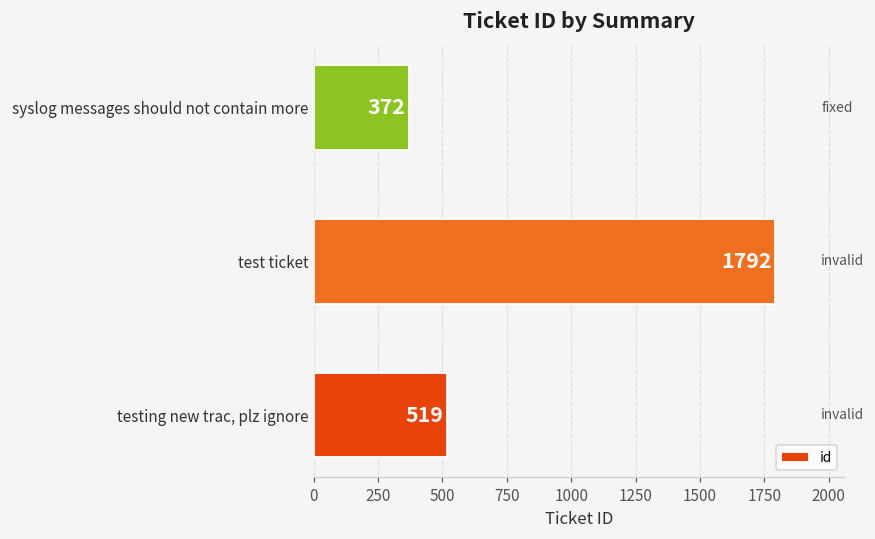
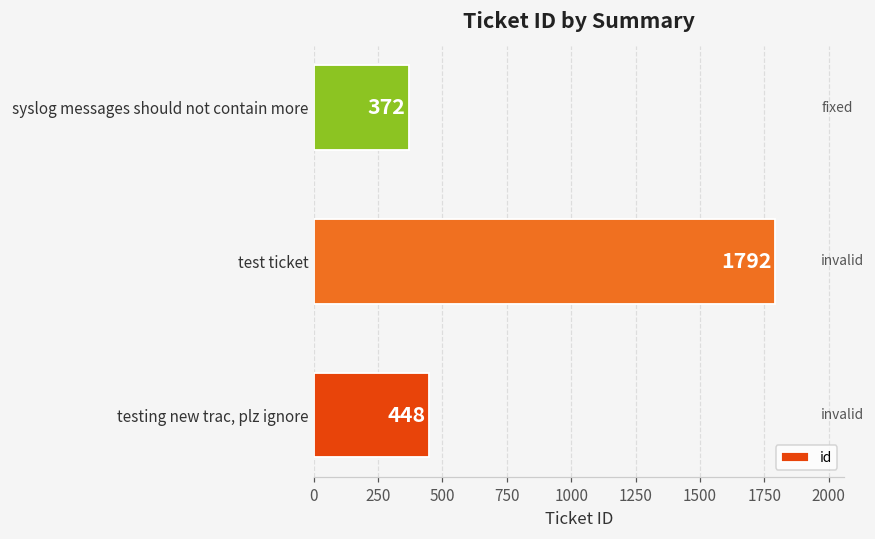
  {
    "syslog messages should not contain more": 372,
    "test ticket": 1792,
-   "testing new trac, plz ignore": 519
+   "testing new trac, plz ignore": 448
  }
